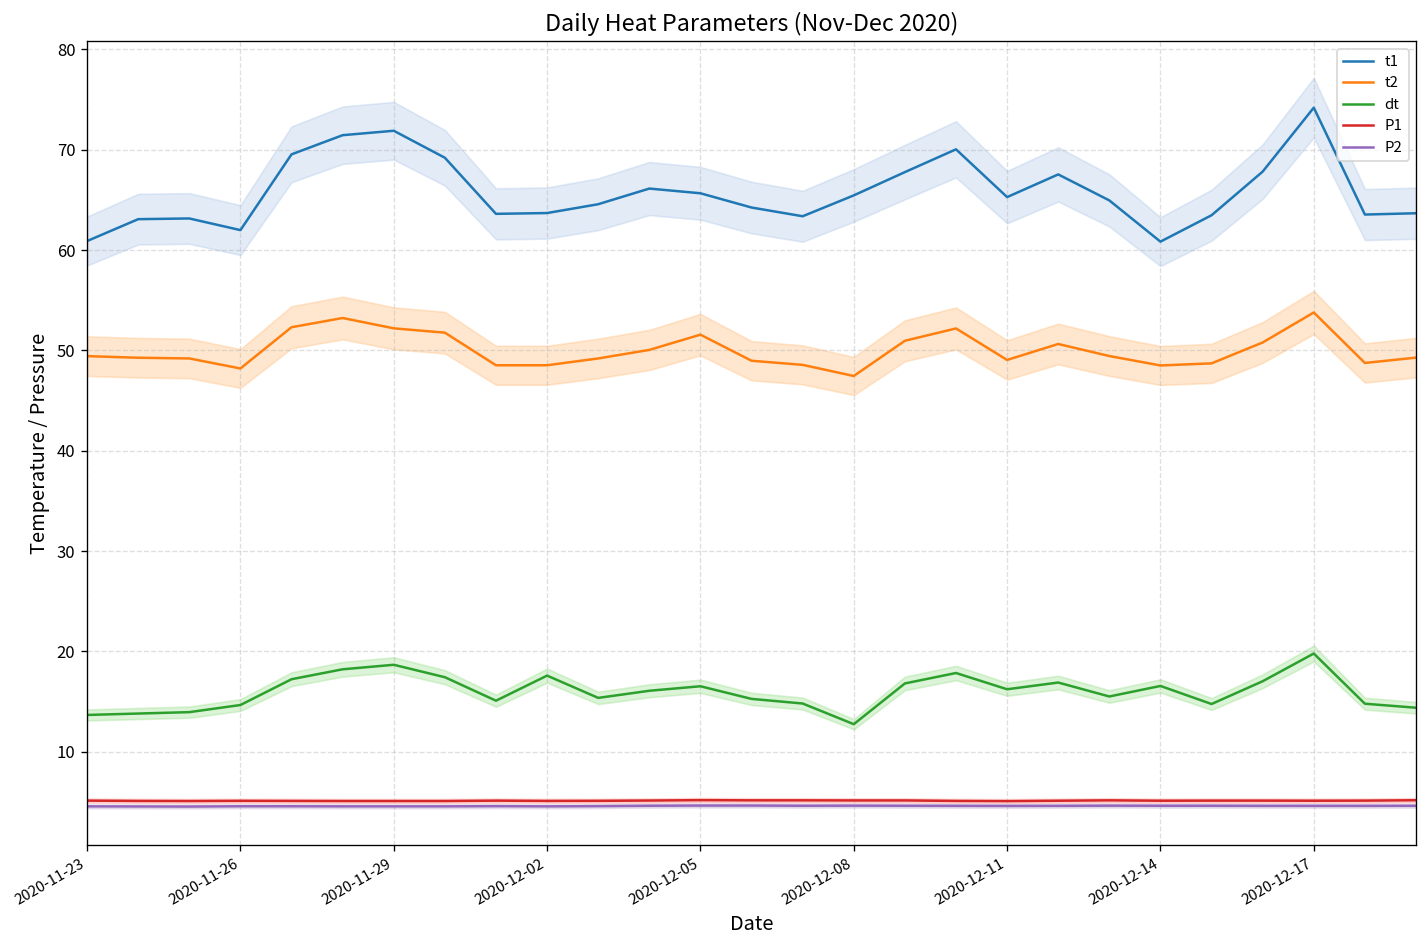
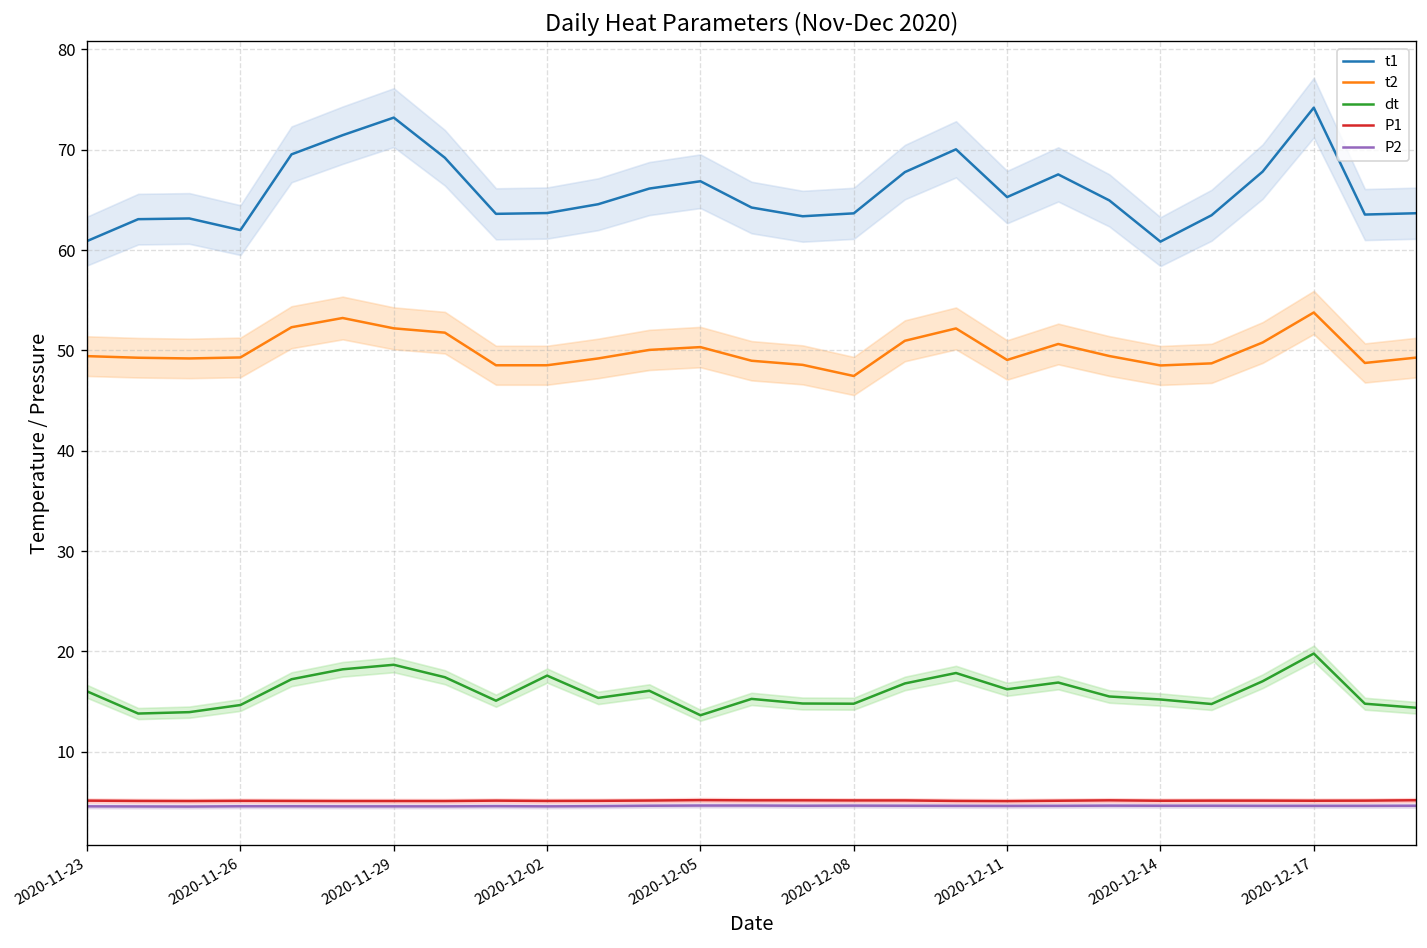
  {
    "t1": {
      "2020-11-23": 61,
      "2020-11-26": 62,
-     "2020-11-29": 72,
+     "2020-11-29": 73,
      "2020-12-02": 64,
-     "2020-12-05": 66,
-     "2020-12-08": 65,
+     "2020-12-05": 67,
+     "2020-12-08": 64,
      "2020-12-11": 65,
      "2020-12-14": 61,
      "2020-12-17": 74
    },
    "t2": {
      "2020-11-23": 49,
-     "2020-11-26": 48,
+     "2020-11-26": 49,
      "2020-11-29": 52,
      "2020-12-02": 49,
-     "2020-12-05": 52,
+     "2020-12-05": 50,
      "2020-12-08": 47,
      "2020-12-11": 49,
      "2020-12-14": 49,
      "2020-12-17": 54
    },
    "dt": {
-     "2020-11-23": 14,
+     "2020-11-23": 16,
      "2020-11-26": 15,
      "2020-11-29": 19,
      "2020-12-02": 18,
-     "2020-12-05": 17,
-     "2020-12-08": 13,
+     "2020-12-05": 14,
+     "2020-12-08": 15,
      "2020-12-11": 16,
-     "2020-12-14": 17,
+     "2020-12-14": 15,
      "2020-12-17": 20
    }
  }
